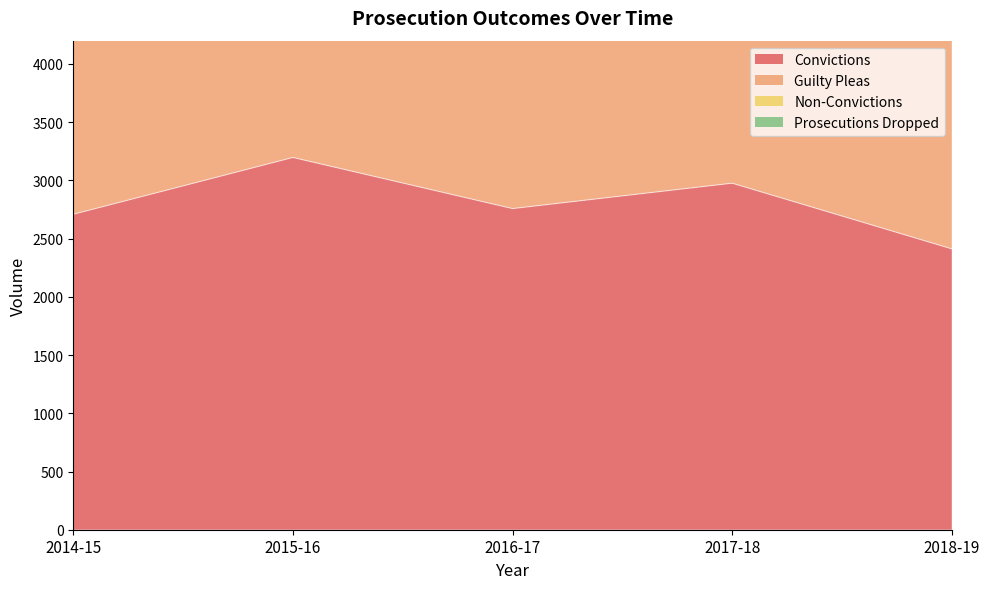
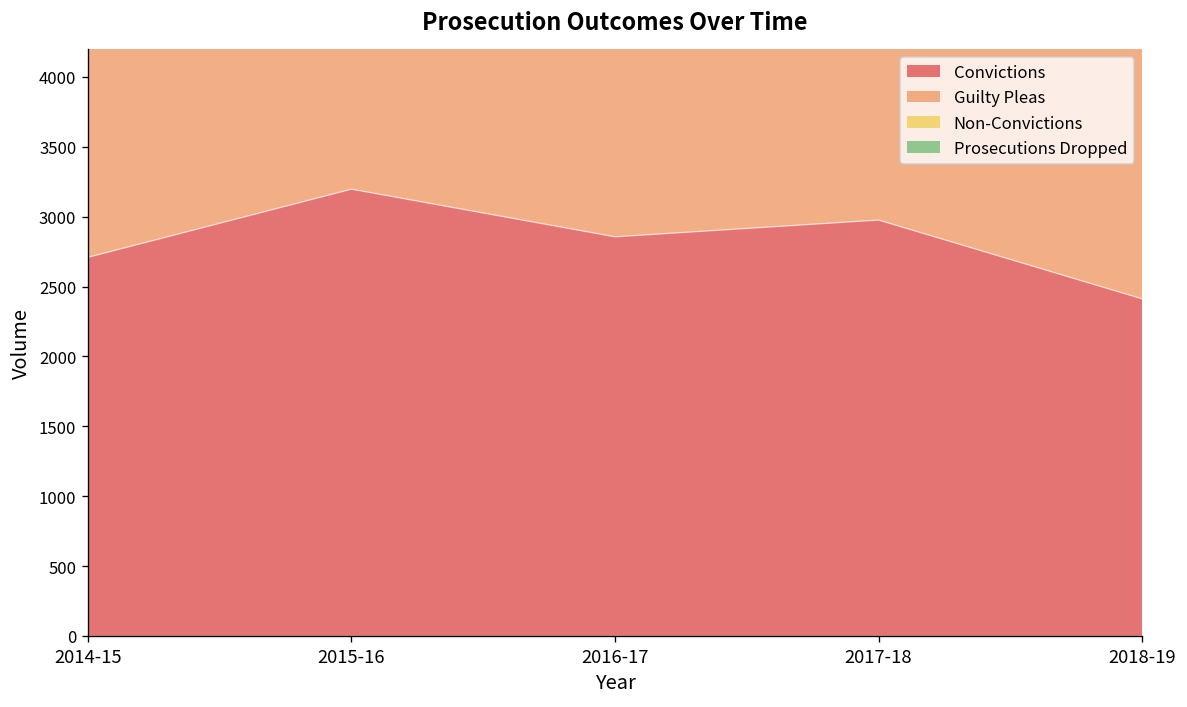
  {
    "Convictions": {
      "2014-15": 2710,
      "2015-16": 3200,
-     "2016-17": 2760,
+     "2016-17": 2860,
      "2017-18": 2980,
      "2018-19": 2410
    }
  }
